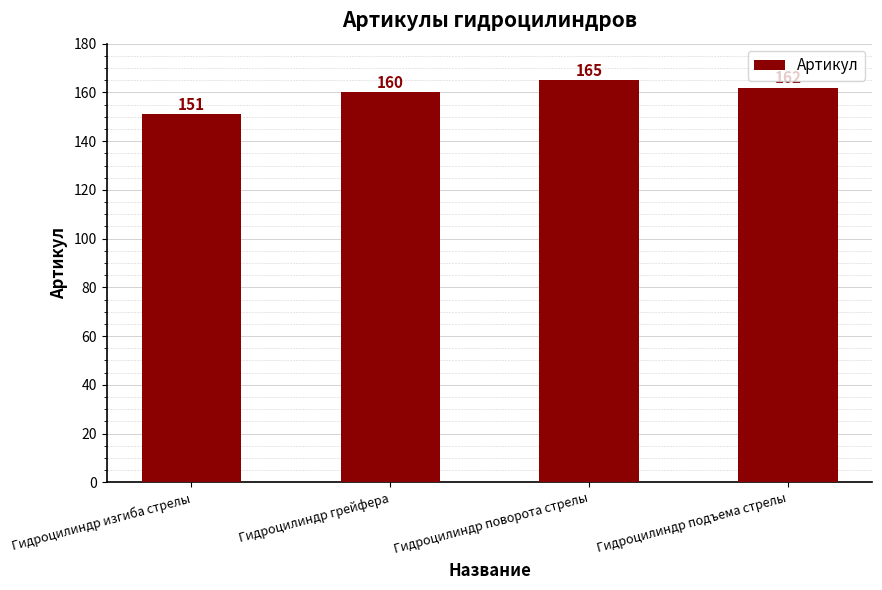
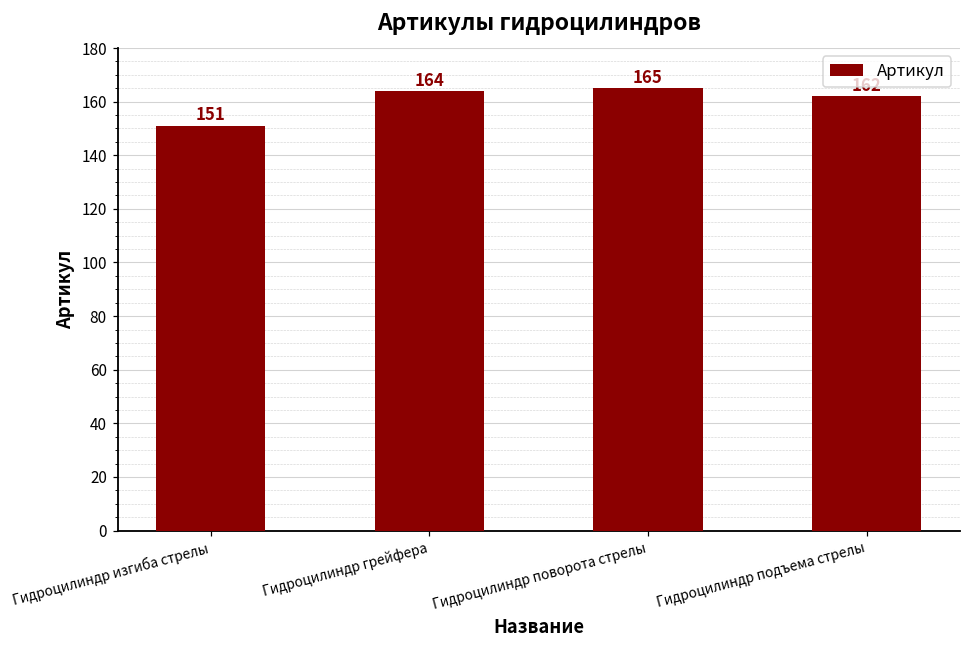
  {
    "Гидроцилиндр изгиба стрелы": 151,
-   "Гидроцилиндр грейфера": 160,
+   "Гидроцилиндр грейфера": 164,
    "Гидроцилиндр поворота стрелы": 165
  }
